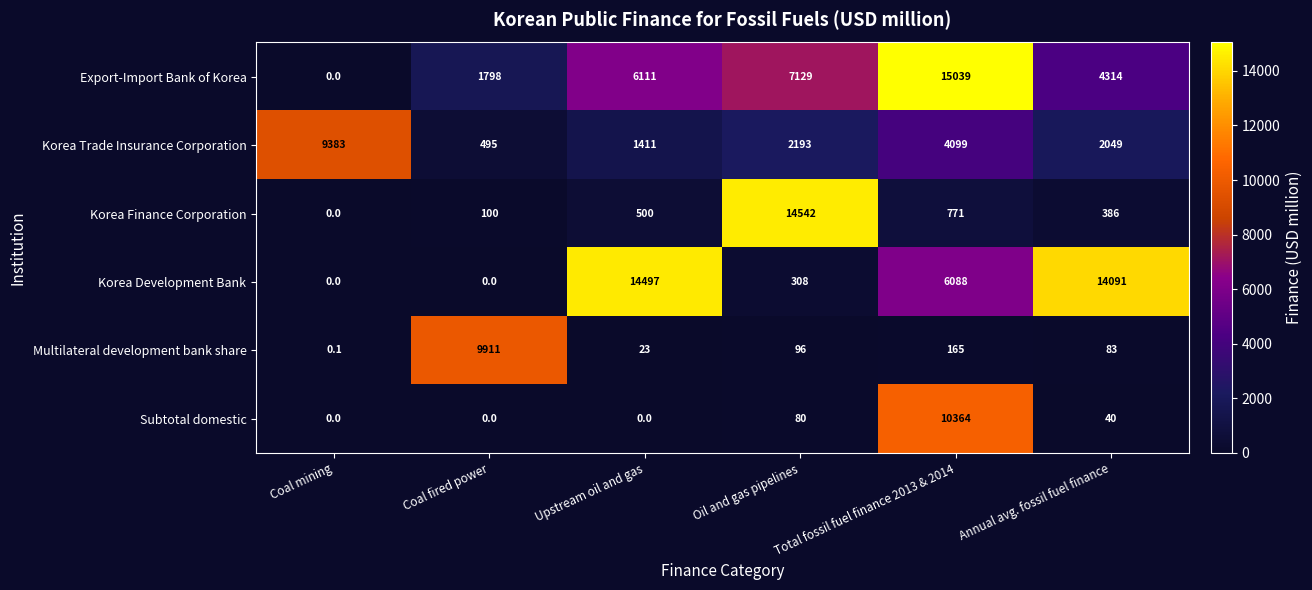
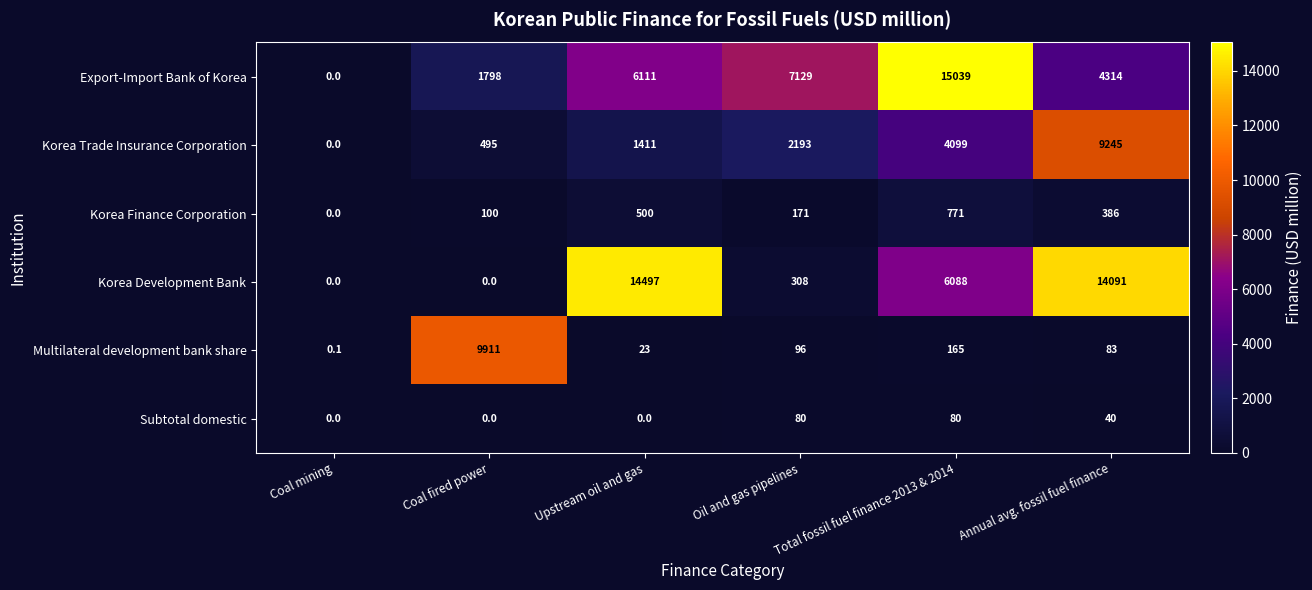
  {
    "Export-Import Bank of Korea": {
      "Coal mining": 0.0,
      "Coal fired power": 1798,
      "Upstream oil and gas": 6111,
      "Oil and gas pipelines": 7129,
      "Total fossil fuel finance 2013 & 2014": 15039,
      "Annual avg. fossil fuel finance": 4314
    },
    "Korea Trade Insurance Corporation": {
-     "Coal mining": 9383,
+     "Coal mining": 0.0,
      "Coal fired power": 495,
      "Upstream oil and gas": 1411,
      "Oil and gas pipelines": 2193,
      "Total fossil fuel finance 2013 & 2014": 4099,
-     "Annual avg. fossil fuel finance": 2049
+     "Annual avg. fossil fuel finance": 9245
    },
    "Korea Finance Corporation": {
      "Coal mining": 0.0,
      "Coal fired power": 100,
      "Upstream oil and gas": 500,
-     "Oil and gas pipelines": 14542,
+     "Oil and gas pipelines": 171,
      "Total fossil fuel finance 2013 & 2014": 771,
      "Annual avg. fossil fuel finance": 386
    },
    "Korea Development Bank": {
      "Coal mining": 0.0,
      "Coal fired power": 0.0,
      "Upstream oil and gas": 14497,
      "Oil and gas pipelines": 308,
      "Total fossil fuel finance 2013 & 2014": 6088,
      "Annual avg. fossil fuel finance": 14091
    },
    "Multilateral development bank share": {
      "Coal mining": 0.1,
      "Coal fired power": 9911,
      "Upstream oil and gas": 23,
      "Oil and gas pipelines": 96,
      "Total fossil fuel finance 2013 & 2014": 165,
      "Annual avg. fossil fuel finance": 83
    },
    "Subtotal domestic": {
      "Coal mining": 0.0,
      "Coal fired power": 0.0,
      "Upstream oil and gas": 0.0,
      "Oil and gas pipelines": 80,
-     "Total fossil fuel finance 2013 & 2014": 10364,
+     "Total fossil fuel finance 2013 & 2014": 80,
      "Annual avg. fossil fuel finance": 40
    }
  }
